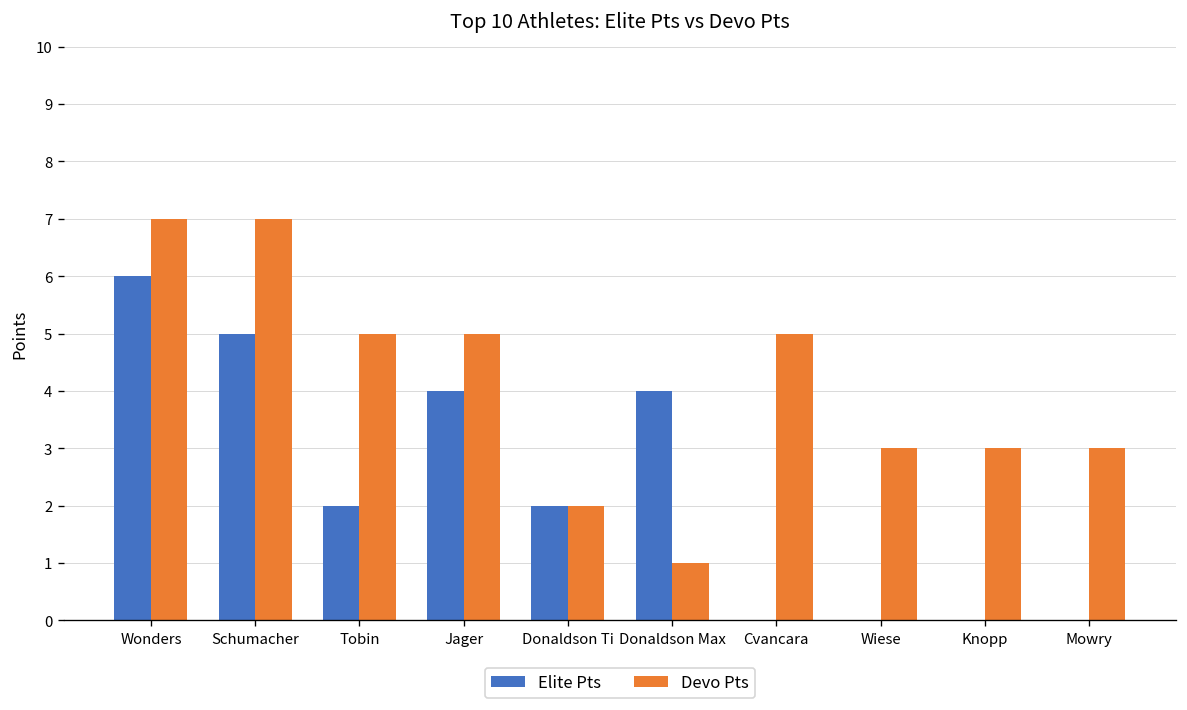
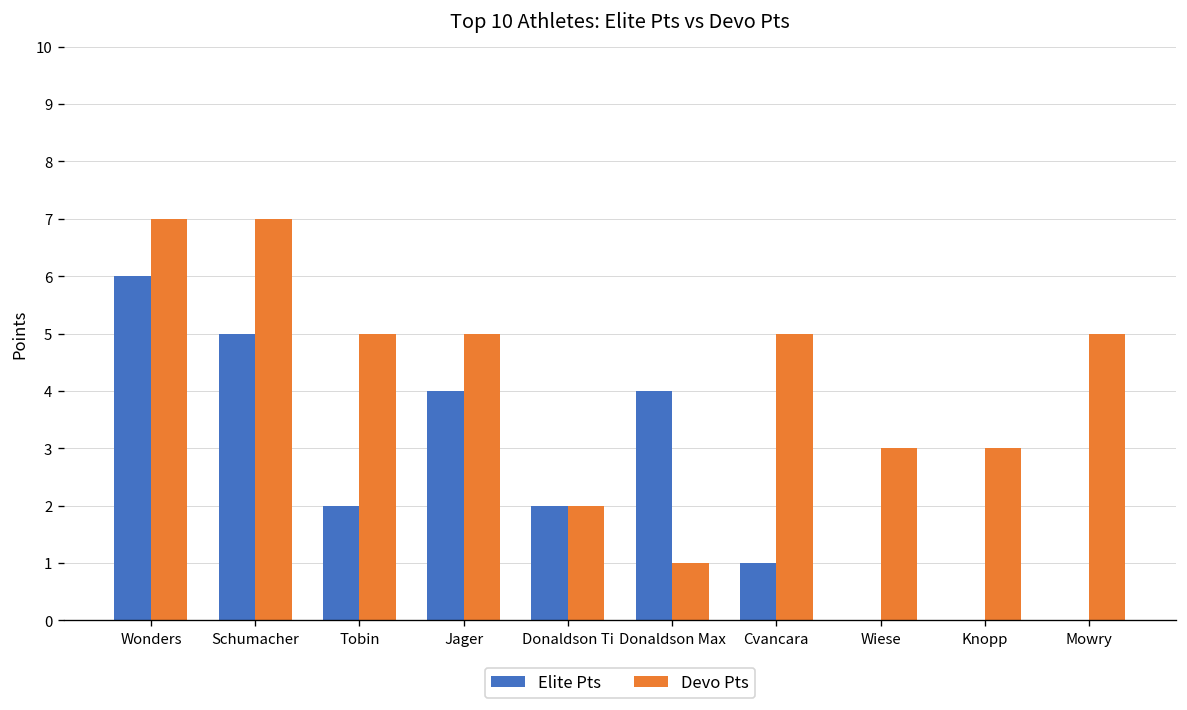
  {
    "Elite Pts": {
      "Wonders": 6,
      "Schumacher": 5,
      "Tobin": 2,
      "Jager": 4,
      "Donaldson Ti": 2,
      "Donaldson Max": 4,
-     "Cvancara": 0,
+     "Cvancara": 1,
      "Wiese": 0,
      "Knopp": 0,
      "Mowry": 0
    },
    "Devo Pts": {
      "Wonders": 7,
      "Schumacher": 7,
      "Tobin": 5,
      "Jager": 5,
      "Donaldson Ti": 2,
      "Donaldson Max": 1,
      "Cvancara": 5,
      "Wiese": 3,
      "Knopp": 3,
-     "Mowry": 3
+     "Mowry": 5
    }
  }
